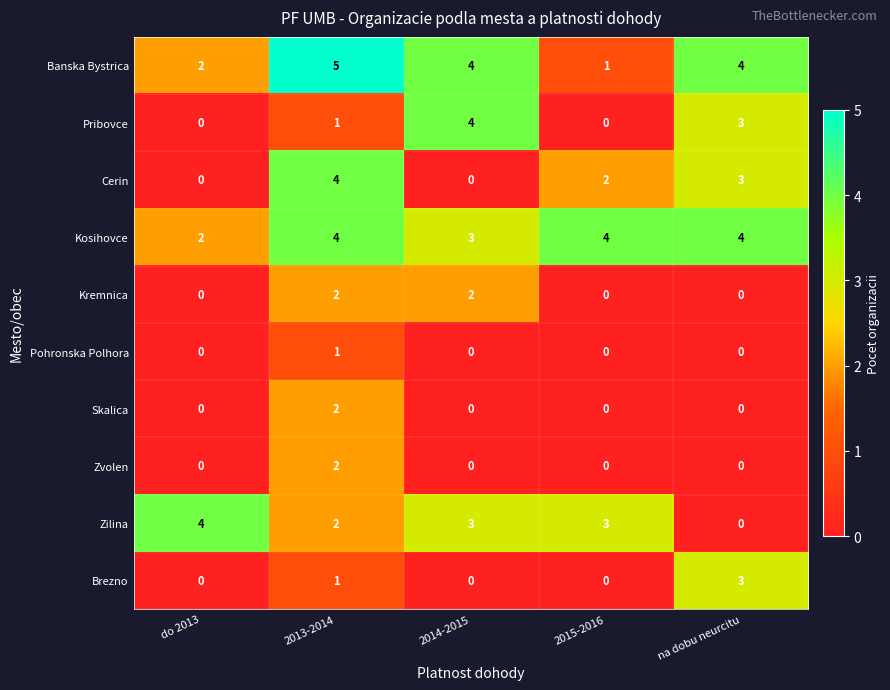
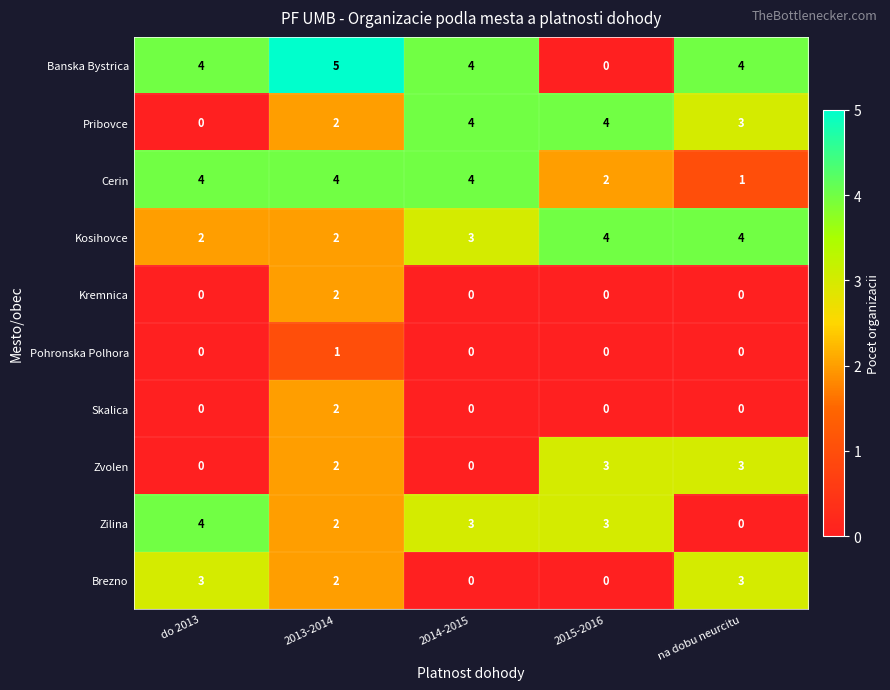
  {
    "Banska Bystrica": {
-     "do 2013": 2,
+     "do 2013": 4,
      "2013-2014": 5,
      "2014-2015": 4,
-     "2015-2016": 1,
+     "2015-2016": 0,
      "na dobu neurcitu": 4
    },
    "Pribovce": {
      "do 2013": 0,
-     "2013-2014": 1,
+     "2013-2014": 2,
      "2014-2015": 4,
-     "2015-2016": 0,
+     "2015-2016": 4,
      "na dobu neurcitu": 3
    },
    "Cerin": {
-     "do 2013": 0,
+     "do 2013": 4,
      "2013-2014": 4,
-     "2014-2015": 0,
+     "2014-2015": 4,
      "2015-2016": 2,
-     "na dobu neurcitu": 3
+     "na dobu neurcitu": 1
    },
    "Kosihovce": {
      "do 2013": 2,
-     "2013-2014": 4,
+     "2013-2014": 2,
      "2014-2015": 3,
      "2015-2016": 4,
      "na dobu neurcitu": 4
    },
    "Kremnica": {
      "do 2013": 0,
      "2013-2014": 2,
-     "2014-2015": 2,
+     "2014-2015": 0,
      "2015-2016": 0,
      "na dobu neurcitu": 0
    },
    "Pohronska Polhora": {
      "do 2013": 0,
      "2013-2014": 1,
      "2014-2015": 0,
      "2015-2016": 0,
      "na dobu neurcitu": 0
    },
    "Skalica": {
      "do 2013": 0,
      "2013-2014": 2,
      "2014-2015": 0,
      "2015-2016": 0,
      "na dobu neurcitu": 0
    },
    "Zvolen": {
      "do 2013": 0,
      "2013-2014": 2,
      "2014-2015": 0,
-     "2015-2016": 0,
-     "na dobu neurcitu": 0
+     "2015-2016": 3,
+     "na dobu neurcitu": 3
    },
    "Zilina": {
      "do 2013": 4,
      "2013-2014": 2,
      "2014-2015": 3,
      "2015-2016": 3,
      "na dobu neurcitu": 0
    },
    "Brezno": {
-     "do 2013": 0,
-     "2013-2014": 1,
+     "do 2013": 3,
+     "2013-2014": 2,
      "2014-2015": 0,
      "2015-2016": 0,
      "na dobu neurcitu": 3
    }
  }
